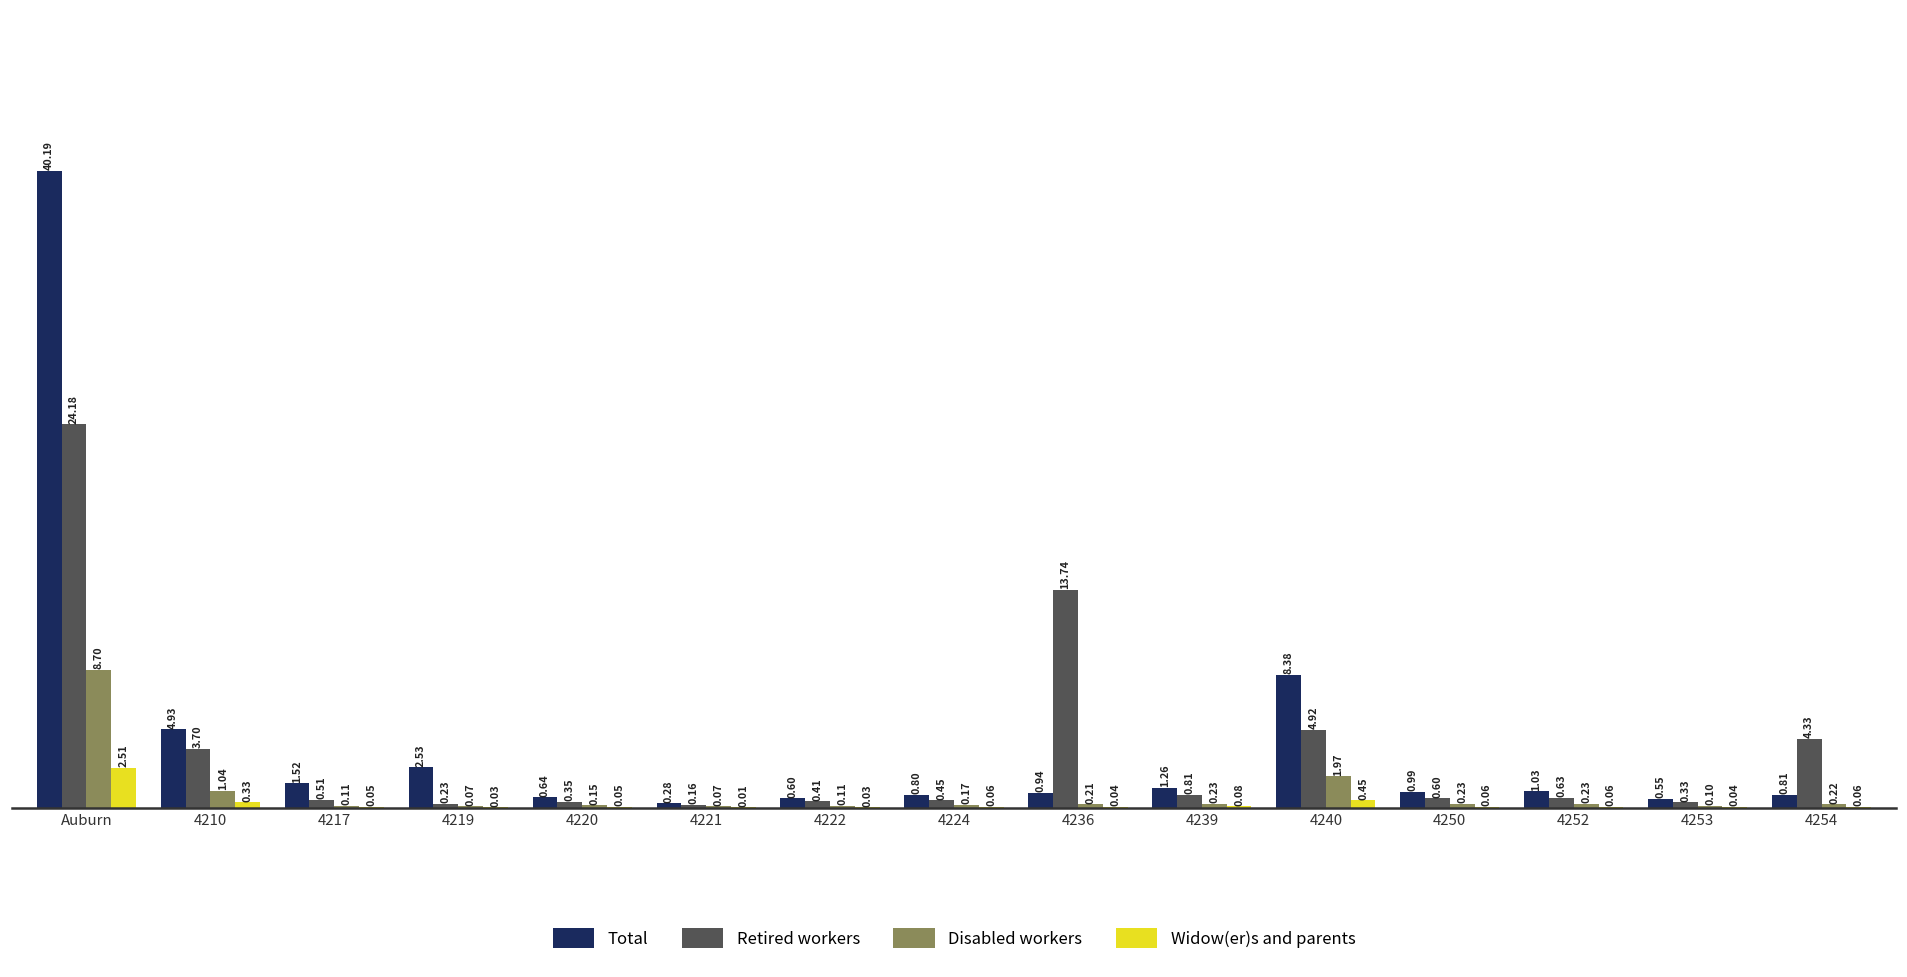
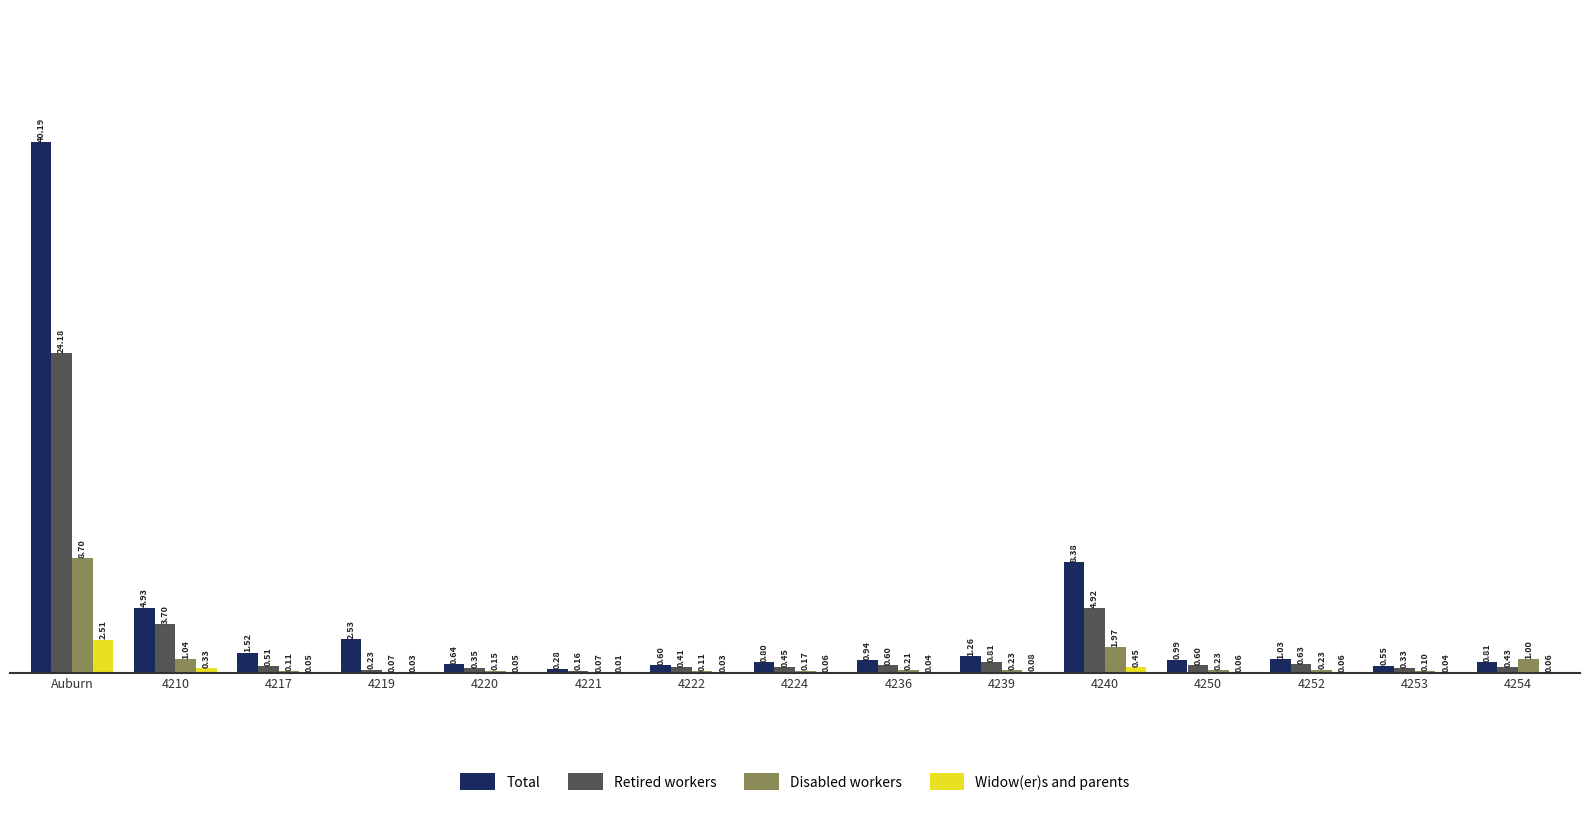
  {
    "Total": {
      "Auburn": 40.19,
      "4210": 4.93,
      "4217": 1.52,
      "4219": 2.53,
      "4220": 0.64,
      "4221": 0.28,
      "4222": 0.60,
      "4224": 0.80,
      "4236": 0.94,
      "4239": 1.26,
      "4240": 8.38,
      "4250": 0.99,
      "4252": 1.03,
      "4253": 0.55,
      "4254": 0.81
    },
    "Retired workers": {
      "Auburn": 24.18,
      "4210": 3.70,
      "4217": 0.51,
      "4219": 0.23,
      "4220": 0.35,
      "4221": 0.16,
      "4222": 0.41,
      "4224": 0.45,
-     "4236": 13.74,
+     "4236": 0.60,
      "4239": 0.81,
      "4240": 4.92,
      "4250": 0.60,
      "4252": 0.63,
      "4253": 0.33,
-     "4254": 4.33
+     "4254": 0.43
    },
    "Disabled workers": {
      "Auburn": 8.70,
      "4210": 1.04,
      "4217": 0.11,
      "4219": 0.07,
      "4220": 0.15,
      "4221": 0.07,
      "4222": 0.11,
      "4224": 0.17,
      "4236": 0.21,
      "4239": 0.23,
      "4240": 1.97,
      "4250": 0.23,
      "4252": 0.23,
      "4253": 0.10,
-     "4254": 0.22
+     "4254": 1.00
    },
    "Widow(er)s and parents": {
      "Auburn": 2.51,
      "4210": 0.33,
      "4217": 0.05,
      "4219": 0.03,
      "4220": 0.05,
      "4221": 0.01,
      "4222": 0.03,
      "4224": 0.06,
      "4236": 0.04,
      "4239": 0.08,
      "4240": 0.45,
      "4250": 0.06,
      "4252": 0.06,
      "4253": 0.04,
      "4254": 0.06
    }
  }
